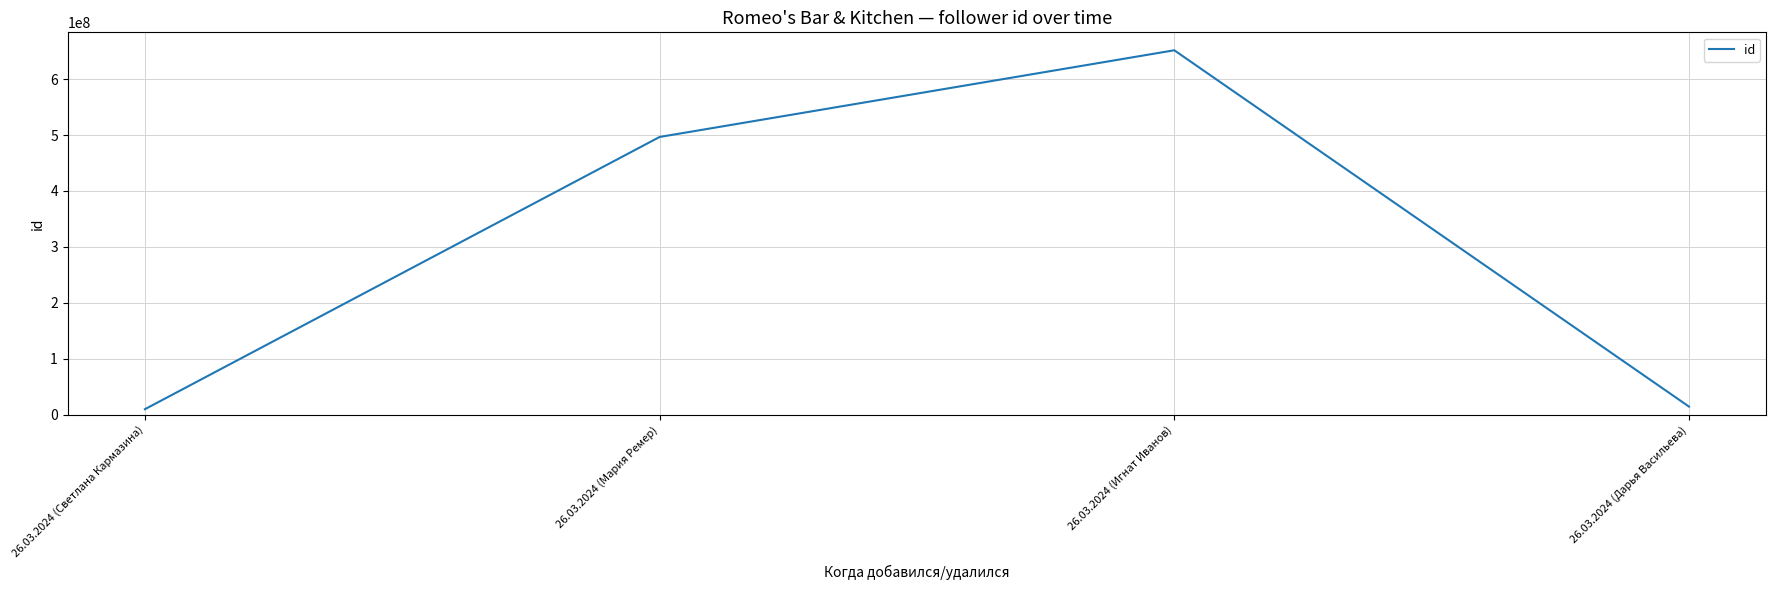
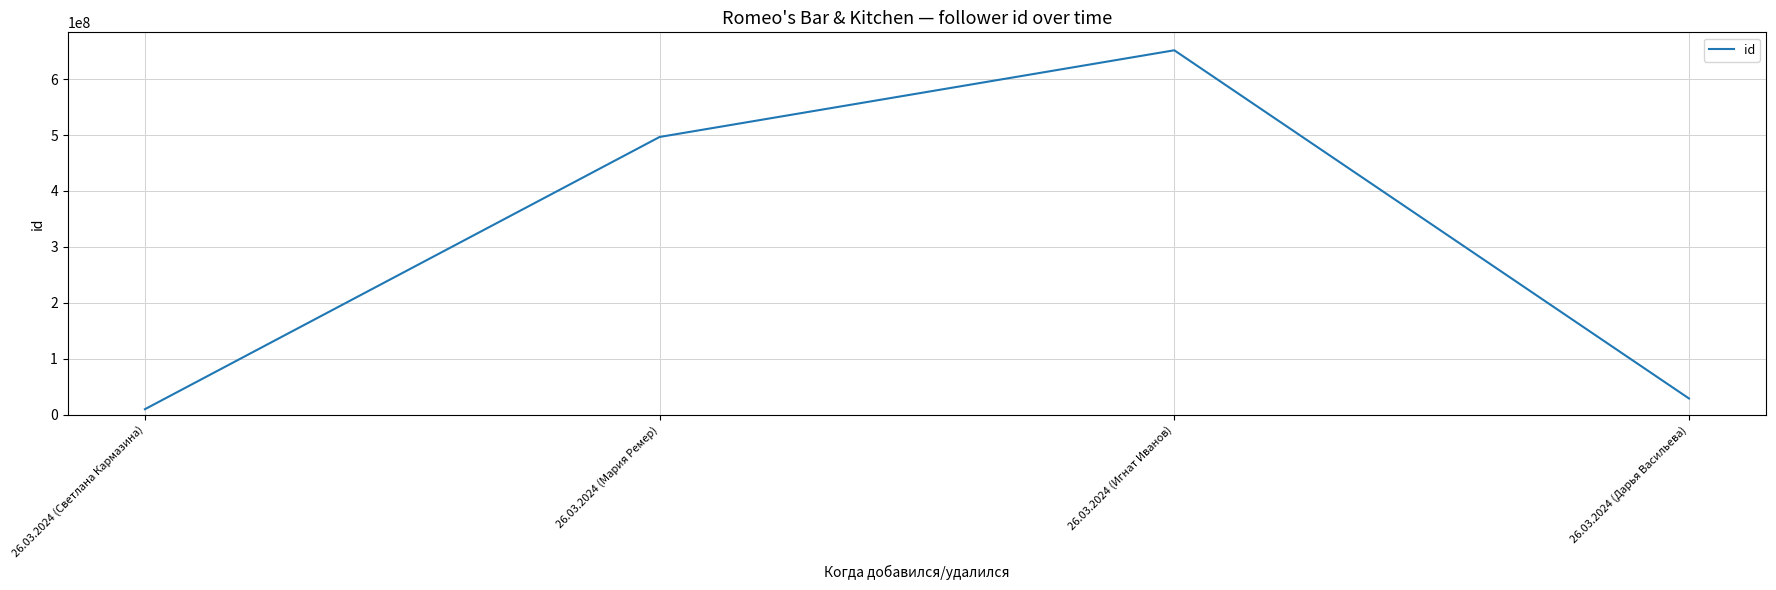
  {
    "26.03.2024 (Светлана Кармазина)": 10000000,
    "26.03.2024 (Мария Ремер)": 500000000,
    "26.03.2024 (Игнат Иванов)": 650000000,
-   "26.03.2024 (Дарья Васильева)": 10000000
+   "26.03.2024 (Дарья Васильева)": 30000000
  }
